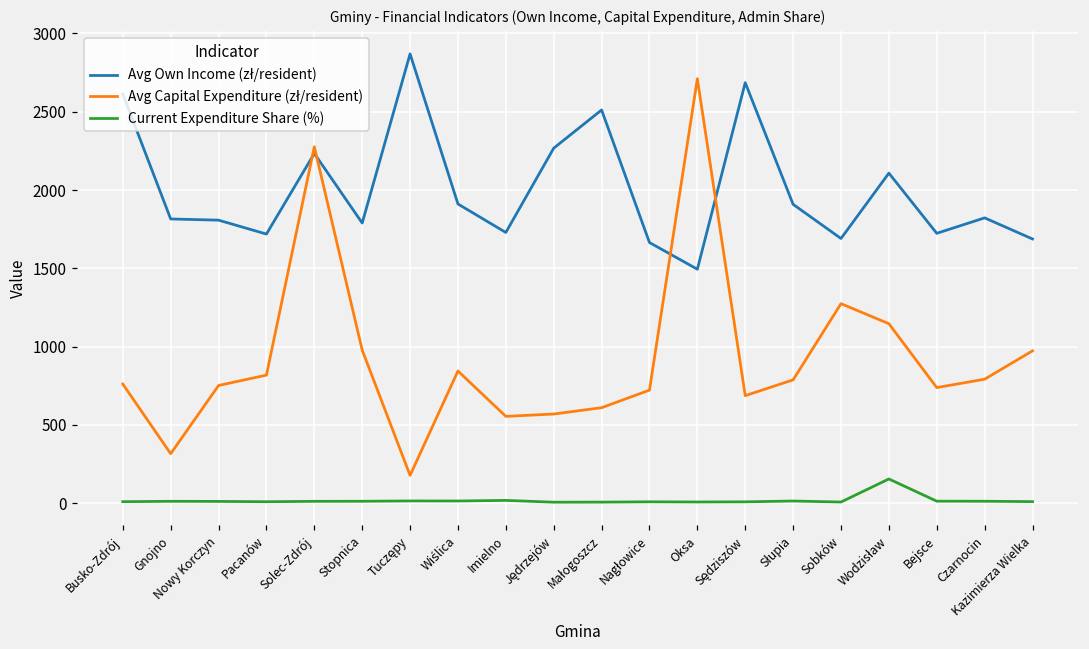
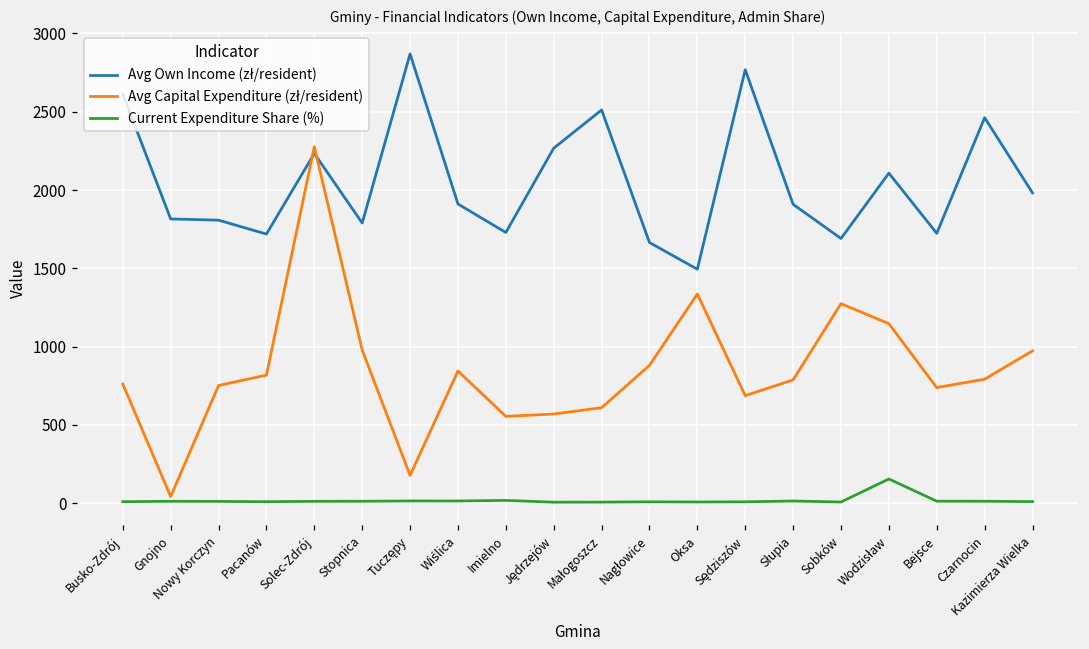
  {
    "Avg Own Income (zł/resident)": {
      "Gnojno": 1820,
      "Nowy Korczyn": 1810,
      "Pacanów": 1720,
      "Solec-Zdrój": 2230,
      "Stopnica": 1790,
      "Tuczępy": 2870,
      "Wiślica": 1910,
      "Imielno": 1730,
      "Jędrzejów": 2270,
      "Małogoszcz": 2510,
      "Nagłowice": 1660,
      "Oksa": 1490,
-     "Sędziszów": 2690,
+     "Sędziszów": 2770,
      "Słupia": 1910,
      "Sobków": 1690,
      "Wodzisław": 2110,
      "Bejsce": 1720,
-     "Czarnocin": 1820,
-     "Kazimierza Wielka": 1690
+     "Czarnocin": 2460,
+     "Kazimierza Wielka": 1980
    },
    "Avg Capital Expenditure (zł/resident)": {
      "Busko-Zdrój": 760,
-     "Gnojno": 320,
+     "Gnojno": 40,
      "Nowy Korczyn": 750,
      "Pacanów": 820,
      "Solec-Zdrój": 2280,
      "Stopnica": 980,
      "Tuczępy": 180,
      "Wiślica": 840,
      "Imielno": 550,
      "Jędrzejów": 570,
      "Małogoszcz": 610,
-     "Nagłowice": 720,
-     "Oksa": 2710,
+     "Nagłowice": 880,
+     "Oksa": 1340,
      "Sędziszów": 690,
      "Słupia": 790,
      "Sobków": 1270,
      "Wodzisław": 1150,
      "Bejsce": 740,
      "Czarnocin": 790,
      "Kazimierza Wielka": 970
    },
    "Current Expenditure Share (%)": {
      "Busko-Zdrój": 10,
      "Gnojno": 10,
      "Nowy Korczyn": 10,
      "Pacanów": 10,
      "Solec-Zdrój": 10,
      "Stopnica": 10,
      "Tuczępy": 10,
      "Wiślica": 10,
      "Imielno": 20,
      "Jędrzejów": 10,
      "Małogoszcz": 10,
      "Nagłowice": 10,
      "Oksa": 10,
      "Sędziszów": 10,
      "Słupia": 10,
      "Sobków": 10,
      "Wodzisław": 160,
      "Bejsce": 10,
      "Czarnocin": 10,
      "Kazimierza Wielka": 10
    }
  }
